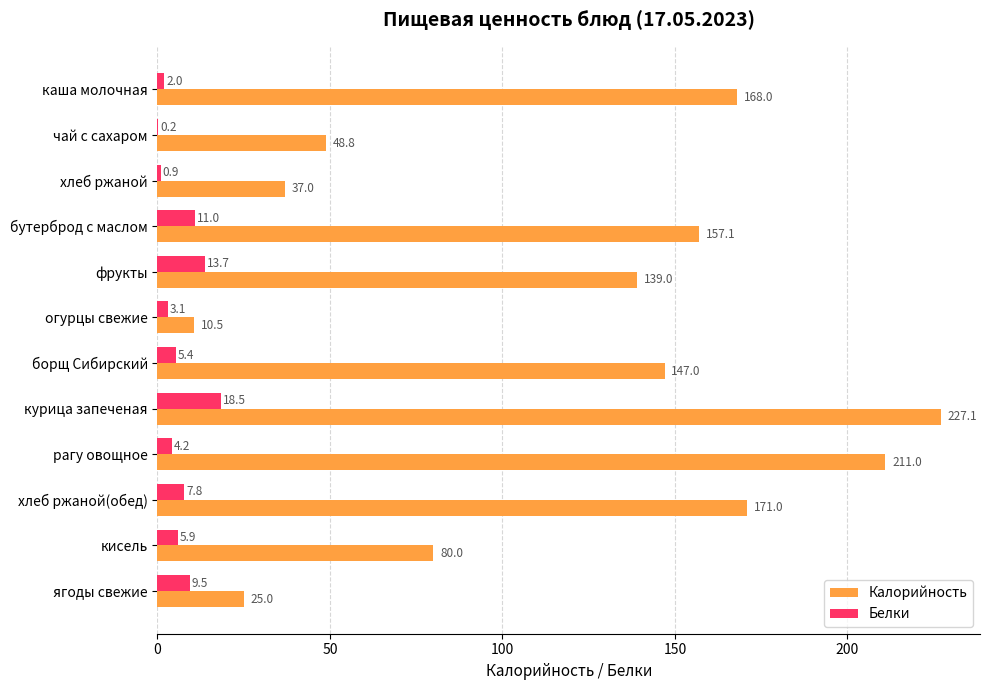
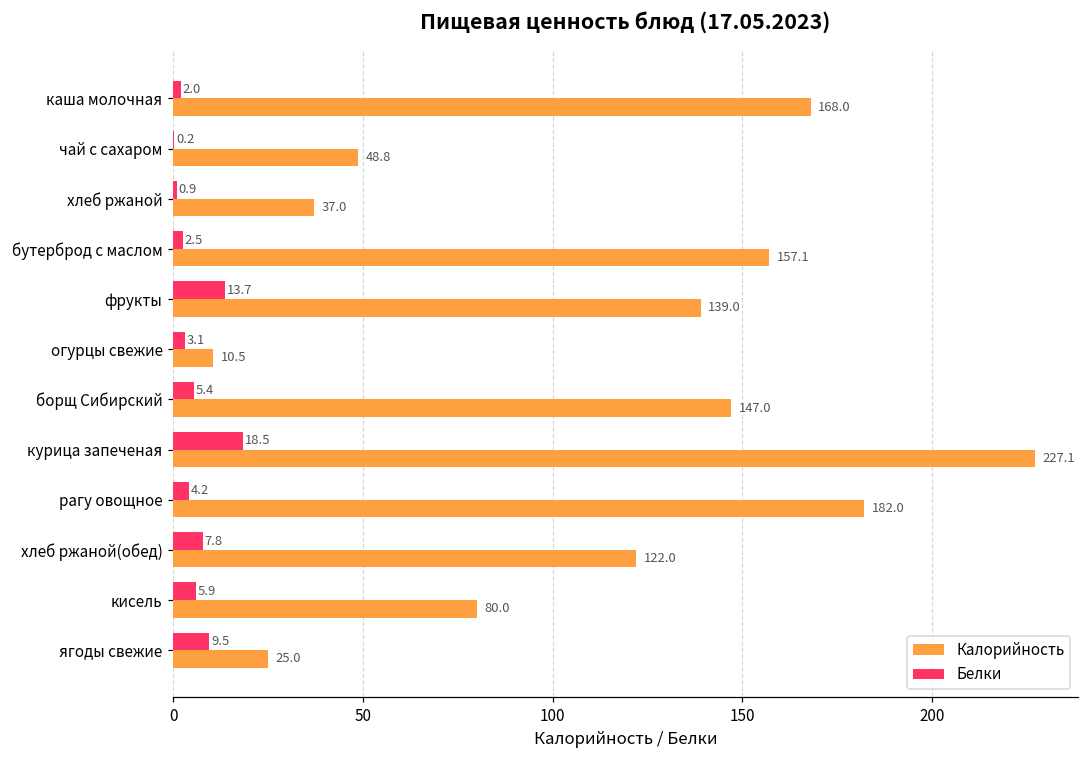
  {
    "Калорийность": {
      "каша молочная": 168.0,
      "чай с сахаром": 48.8,
      "хлеб ржаной": 37.0,
      "бутерброд с маслом": 157.1,
      "фрукты": 139.0,
      "огурцы свежие": 10.5,
      "борщ Сибирский": 147.0,
      "курица запеченая": 227.1,
-     "рагу овощное": 211.0,
-     "хлеб ржаной(обед)": 171.0,
+     "рагу овощное": 182.0,
+     "хлеб ржаной(обед)": 122.0,
      "кисель": 80.0,
      "ягоды свежие": 25.0
    },
    "Белки": {
      "каша молочная": 2.0,
      "чай с сахаром": 0.2,
      "хлеб ржаной": 0.9,
-     "бутерброд с маслом": 11.0,
+     "бутерброд с маслом": 2.5,
      "фрукты": 13.7,
      "огурцы свежие": 3.1,
      "борщ Сибирский": 5.4,
      "курица запеченая": 18.5,
      "рагу овощное": 4.2,
      "хлеб ржаной(обед)": 7.8,
      "кисель": 5.9,
      "ягоды свежие": 9.5
    }
  }
